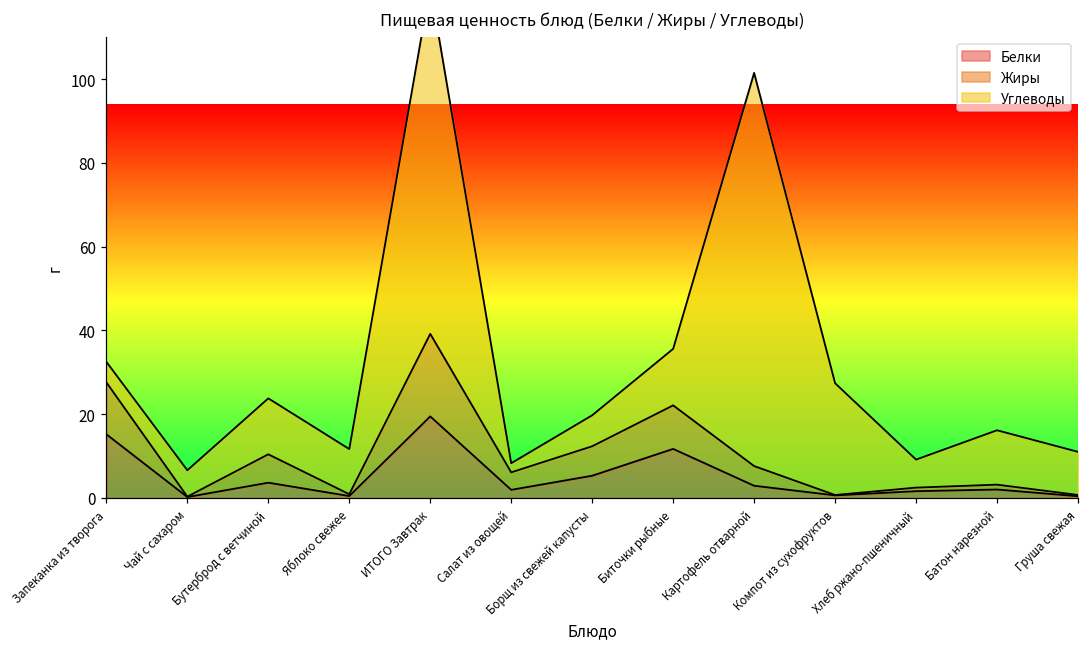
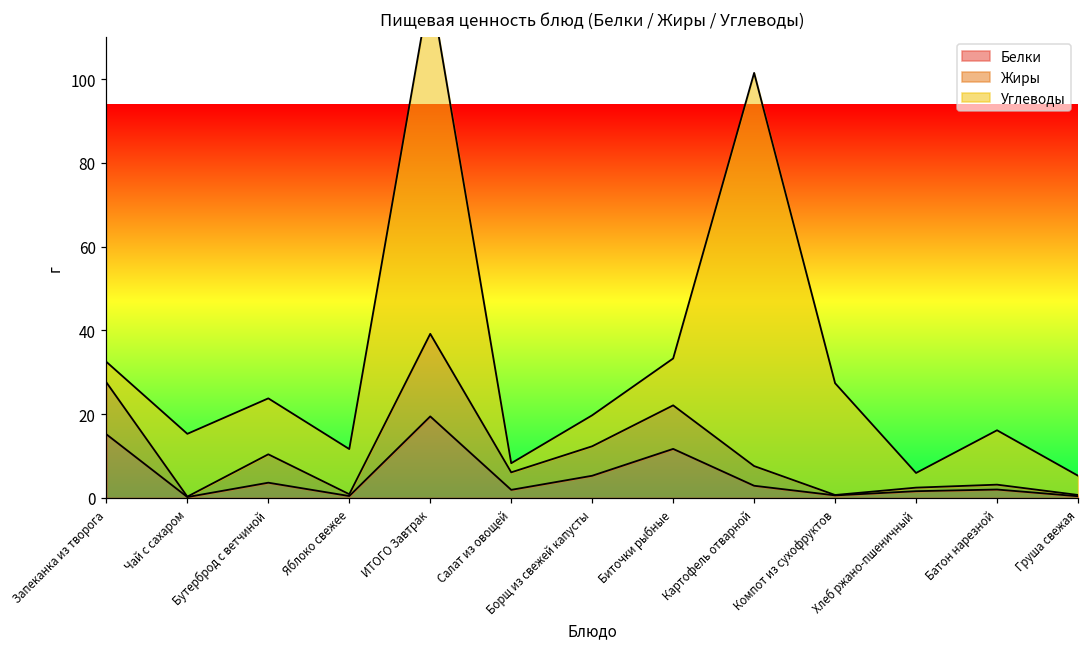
  {
    "Углеводы": {
      "Запеканка из творога": 5,
-     "Чай с сахаром": 6,
+     "Чай с сахаром": 15,
      "Бутерброд с ветчиной": 13,
      "Яблоко свежее": 11,
      "Салат из овощей": 2,
      "Борщ из свежей капусты": 7,
-     "Биточки рыбные": 14,
+     "Биточки рыбные": 11,
      "Картофель отварной": 94,
      "Компот из сухофруктов": 27,
-     "Хлеб ржано-пшеничный": 7,
+     "Хлеб ржано-пшеничный": 4,
      "Батон нарезной": 13,
-     "Груша свежая": 10
+     "Груша свежая": 5
    }
  }
